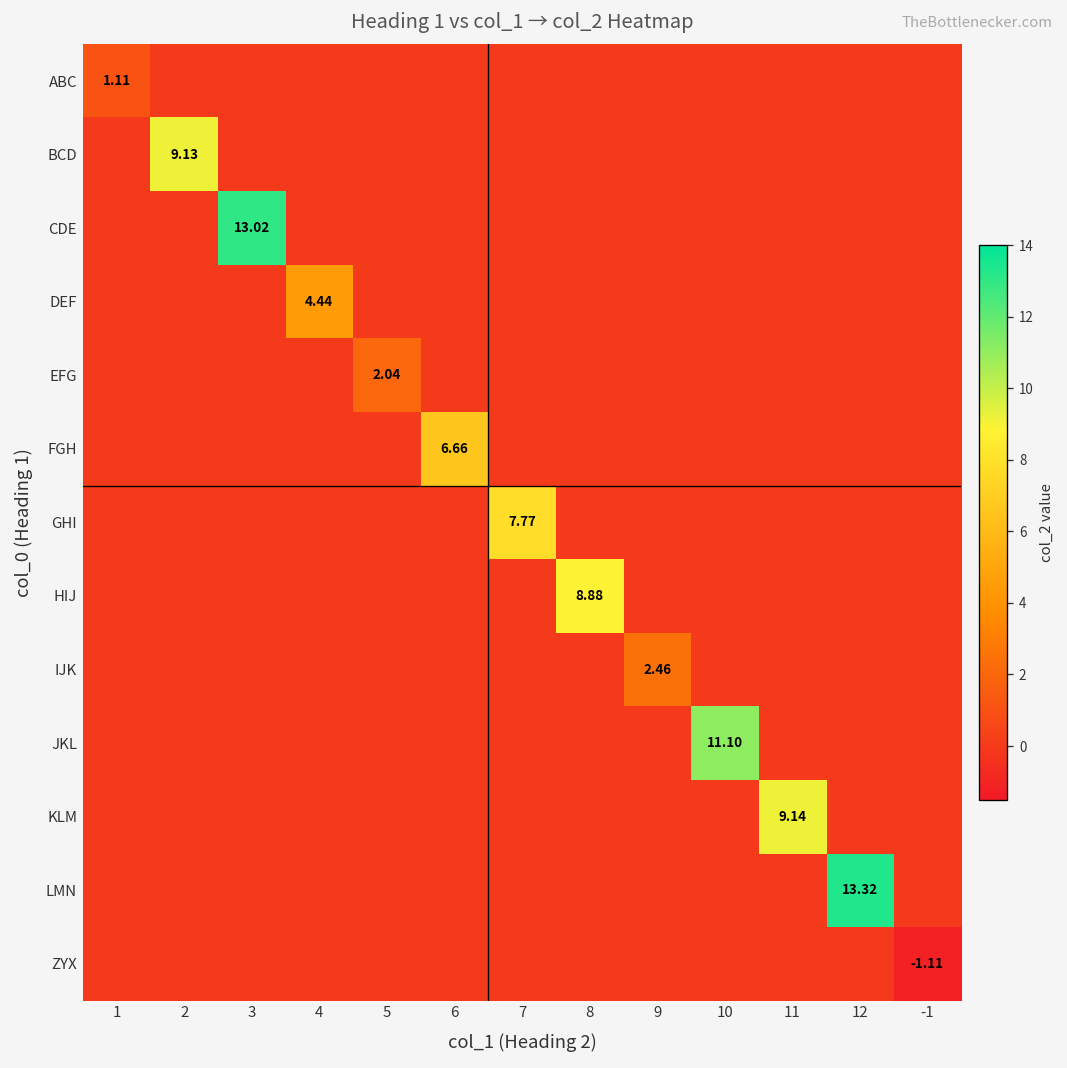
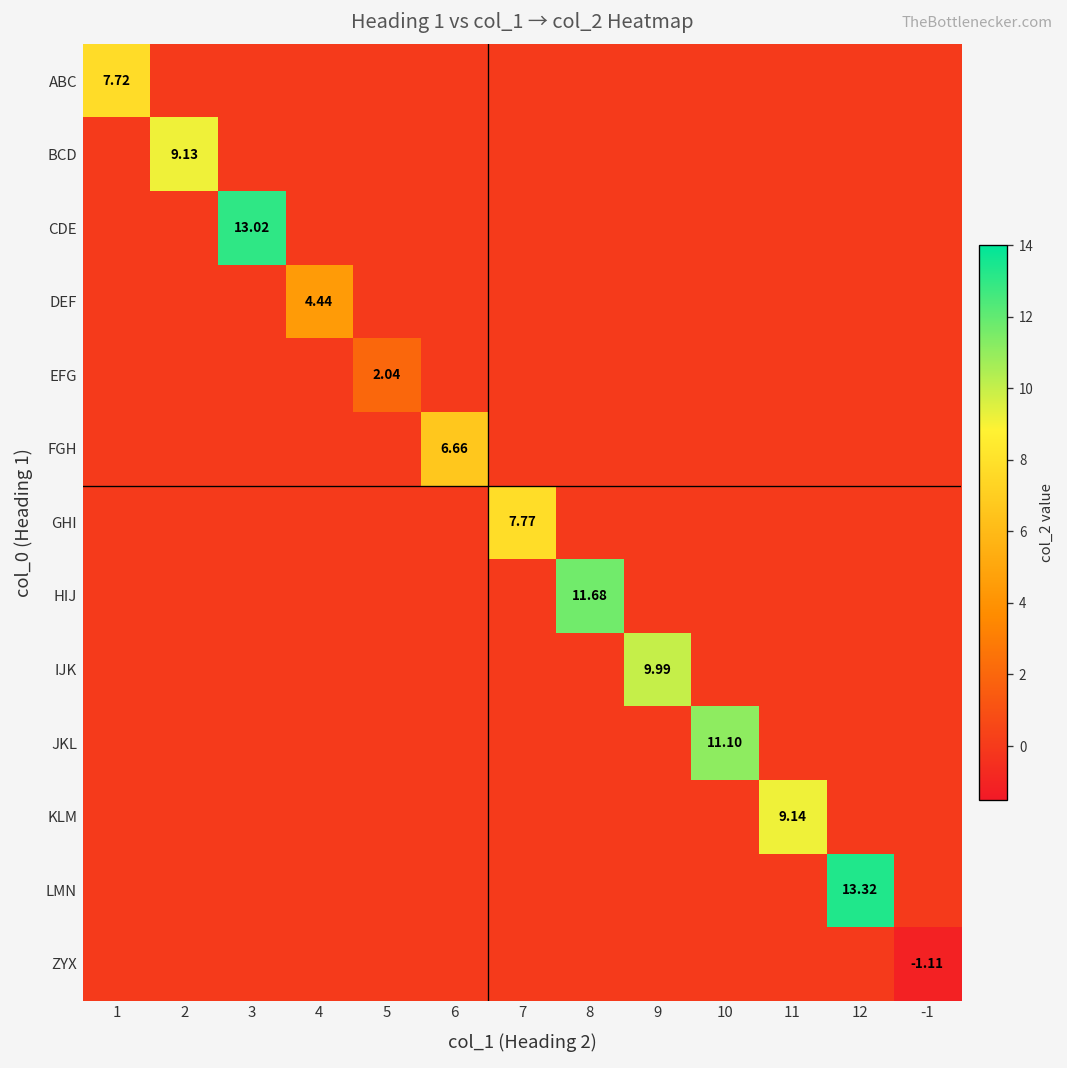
  {
    "ABC": {
-     "1": 1.11
+     "1": 7.72
    },
    "BCD": {
      "2": 9.13
    },
    "CDE": {
      "3": 13.02
    },
    "DEF": {
      "4": 4.44
    },
    "EFG": {
      "5": 2.04
    },
    "FGH": {
      "6": 6.66
    },
    "GHI": {
      "7": 7.77
    },
    "HIJ": {
-     "8": 8.88
+     "8": 11.68
    },
    "IJK": {
-     "9": 2.46
+     "9": 9.99
    },
    "JKL": {
      "10": 11.10
    },
    "KLM": {
      "11": 9.14
    },
    "LMN": {
      "12": 13.32
    },
    "ZYX": {
      "-1": -1.11
    }
  }
